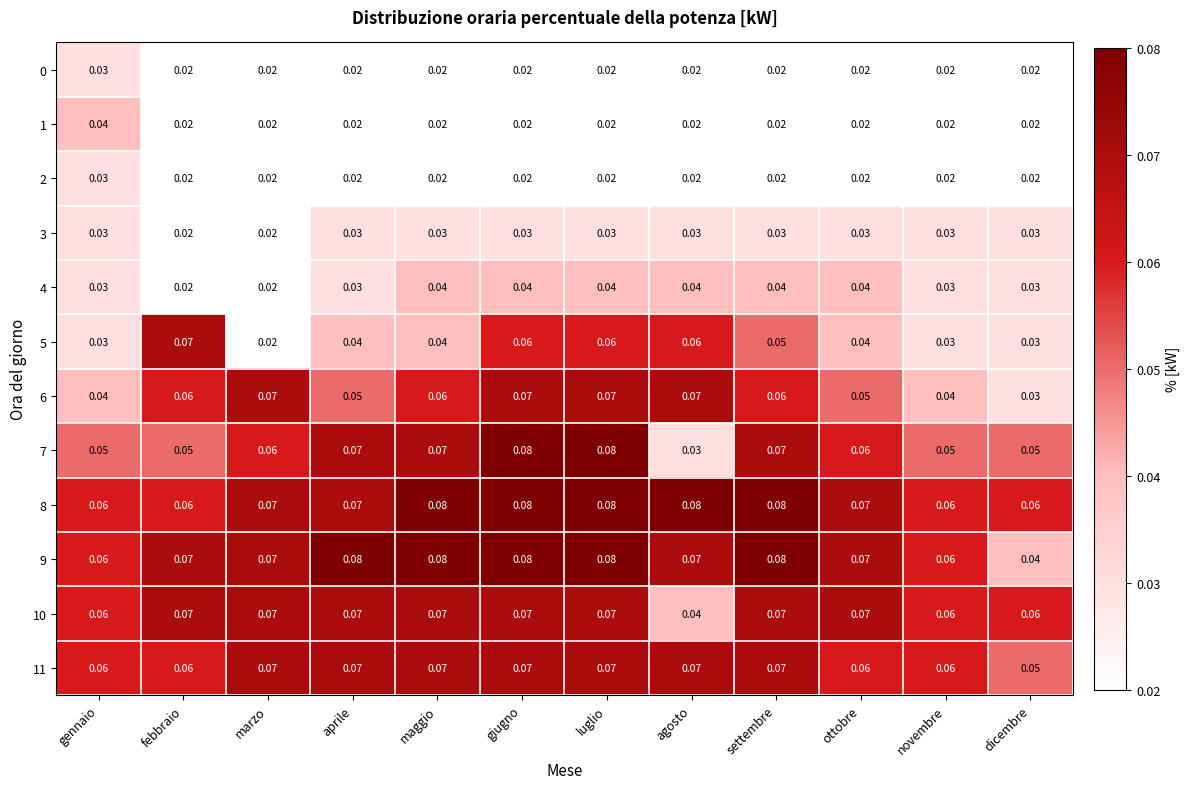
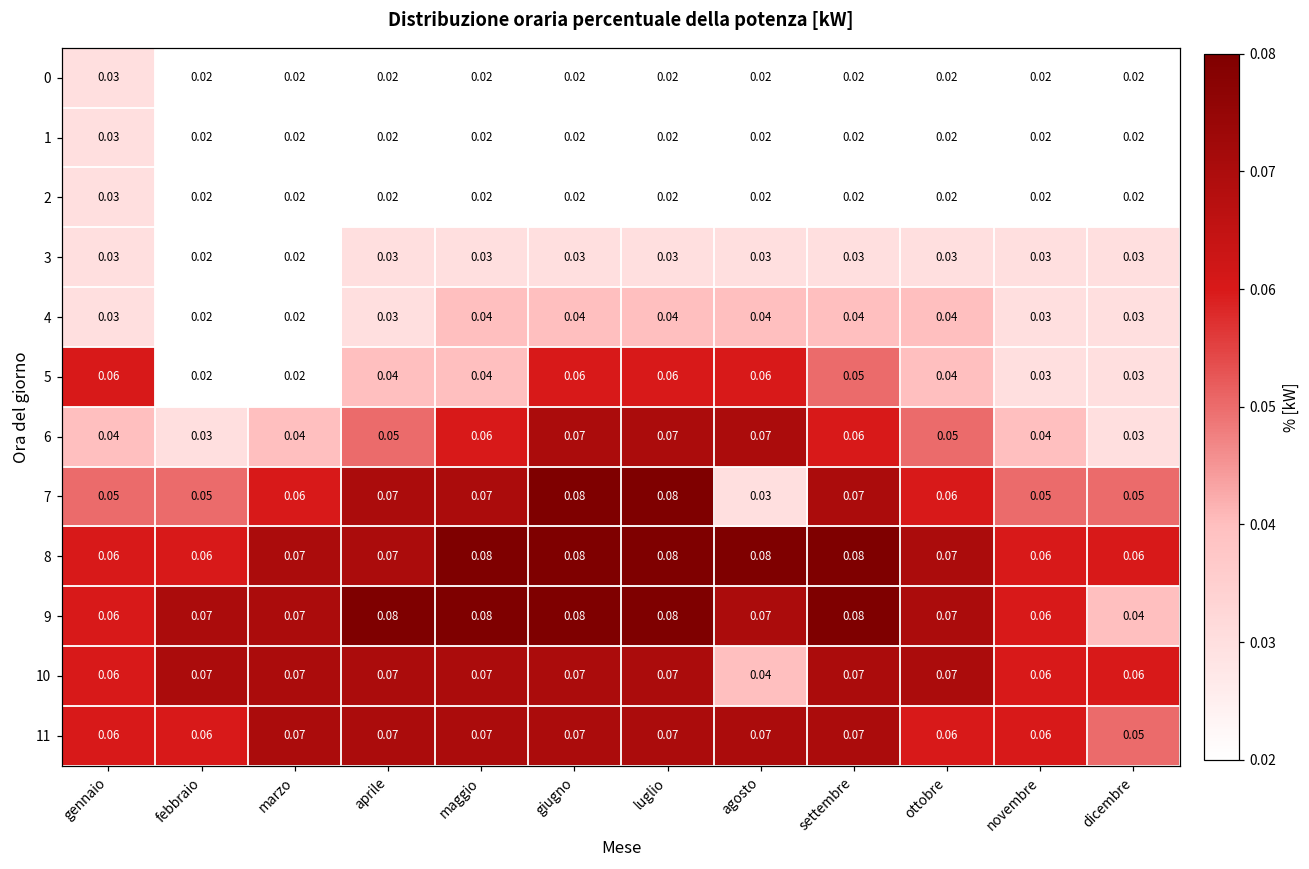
  {
    "0": {
      "gennaio": 0.03,
      "febbraio": 0.02,
      "marzo": 0.02,
      "aprile": 0.02,
      "maggio": 0.02,
      "giugno": 0.02,
      "luglio": 0.02,
      "agosto": 0.02,
      "settembre": 0.02,
      "ottobre": 0.02,
      "novembre": 0.02,
      "dicembre": 0.02
    },
    "1": {
-     "gennaio": 0.04,
+     "gennaio": 0.03,
      "febbraio": 0.02,
      "marzo": 0.02,
      "aprile": 0.02,
      "maggio": 0.02,
      "giugno": 0.02,
      "luglio": 0.02,
      "agosto": 0.02,
      "settembre": 0.02,
      "ottobre": 0.02,
      "novembre": 0.02,
      "dicembre": 0.02
    },
    "2": {
      "gennaio": 0.03,
      "febbraio": 0.02,
      "marzo": 0.02,
      "aprile": 0.02,
      "maggio": 0.02,
      "giugno": 0.02,
      "luglio": 0.02,
      "agosto": 0.02,
      "settembre": 0.02,
      "ottobre": 0.02,
      "novembre": 0.02,
      "dicembre": 0.02
    },
    "3": {
      "gennaio": 0.03,
      "febbraio": 0.02,
      "marzo": 0.02,
      "aprile": 0.03,
      "maggio": 0.03,
      "giugno": 0.03,
      "luglio": 0.03,
      "agosto": 0.03,
      "settembre": 0.03,
      "ottobre": 0.03,
      "novembre": 0.03,
      "dicembre": 0.03
    },
    "4": {
      "gennaio": 0.03,
      "febbraio": 0.02,
      "marzo": 0.02,
      "aprile": 0.03,
      "maggio": 0.04,
      "giugno": 0.04,
      "luglio": 0.04,
      "agosto": 0.04,
      "settembre": 0.04,
      "ottobre": 0.04,
      "novembre": 0.03,
      "dicembre": 0.03
    },
    "5": {
-     "gennaio": 0.03,
-     "febbraio": 0.07,
+     "gennaio": 0.06,
+     "febbraio": 0.02,
      "marzo": 0.02,
      "aprile": 0.04,
      "maggio": 0.04,
      "giugno": 0.06,
      "luglio": 0.06,
      "agosto": 0.06,
      "settembre": 0.05,
      "ottobre": 0.04,
      "novembre": 0.03,
      "dicembre": 0.03
    },
    "6": {
      "gennaio": 0.04,
-     "febbraio": 0.06,
-     "marzo": 0.07,
+     "febbraio": 0.03,
+     "marzo": 0.04,
      "aprile": 0.05,
      "maggio": 0.06,
      "giugno": 0.07,
      "luglio": 0.07,
      "agosto": 0.07,
      "settembre": 0.06,
      "ottobre": 0.05,
      "novembre": 0.04,
      "dicembre": 0.03
    },
    "7": {
      "gennaio": 0.05,
      "febbraio": 0.05,
      "marzo": 0.06,
      "aprile": 0.07,
      "maggio": 0.07,
      "giugno": 0.08,
      "luglio": 0.08,
      "agosto": 0.03,
      "settembre": 0.07,
      "ottobre": 0.06,
      "novembre": 0.05,
      "dicembre": 0.05
    },
    "8": {
      "gennaio": 0.06,
      "febbraio": 0.06,
      "marzo": 0.07,
      "aprile": 0.07,
      "maggio": 0.08,
      "giugno": 0.08,
      "luglio": 0.08,
      "agosto": 0.08,
      "settembre": 0.08,
      "ottobre": 0.07,
      "novembre": 0.06,
      "dicembre": 0.06
    },
    "9": {
      "gennaio": 0.06,
      "febbraio": 0.07,
      "marzo": 0.07,
      "aprile": 0.08,
      "maggio": 0.08,
      "giugno": 0.08,
      "luglio": 0.08,
      "agosto": 0.07,
      "settembre": 0.08,
      "ottobre": 0.07,
      "novembre": 0.06,
      "dicembre": 0.04
    },
    "10": {
      "gennaio": 0.06,
      "febbraio": 0.07,
      "marzo": 0.07,
      "aprile": 0.07,
      "maggio": 0.07,
      "giugno": 0.07,
      "luglio": 0.07,
      "agosto": 0.04,
      "settembre": 0.07,
      "ottobre": 0.07,
      "novembre": 0.06,
      "dicembre": 0.06
    },
    "11": {
      "gennaio": 0.06,
      "febbraio": 0.06,
      "marzo": 0.07,
      "aprile": 0.07,
      "maggio": 0.07,
      "giugno": 0.07,
      "luglio": 0.07,
      "agosto": 0.07,
      "settembre": 0.07,
      "ottobre": 0.06,
      "novembre": 0.06,
      "dicembre": 0.05
    }
  }
